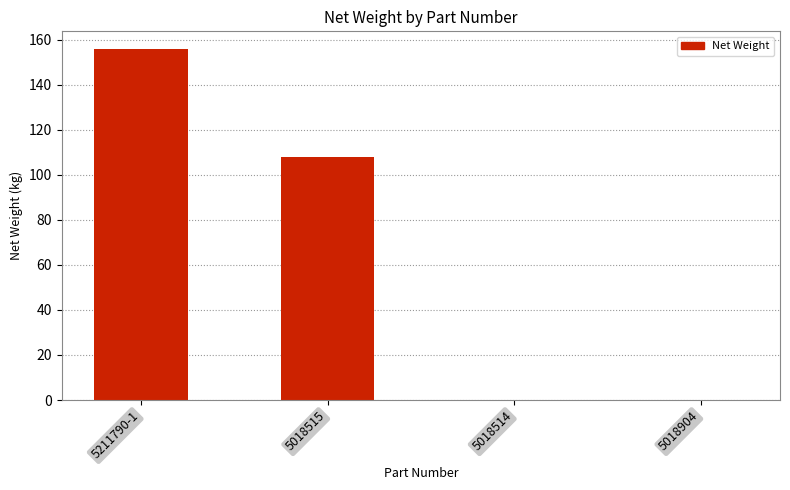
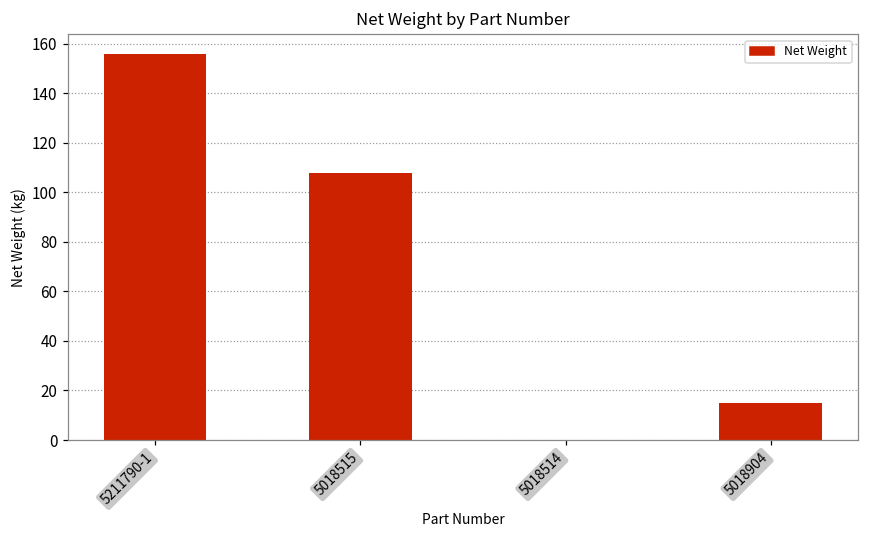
  {
    "5211790-1": 156,
    "5018515": 108,
-   "5018904": 0
+   "5018904": 15
  }
